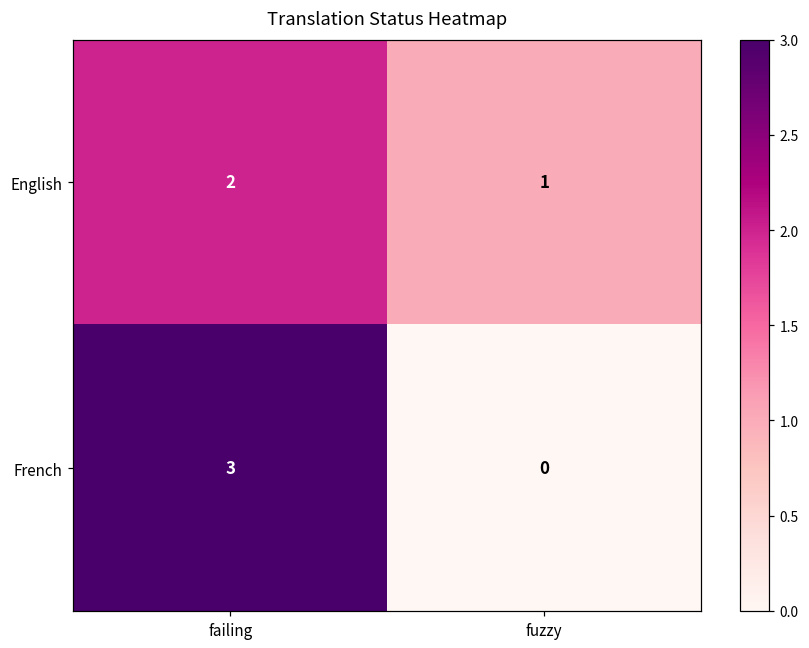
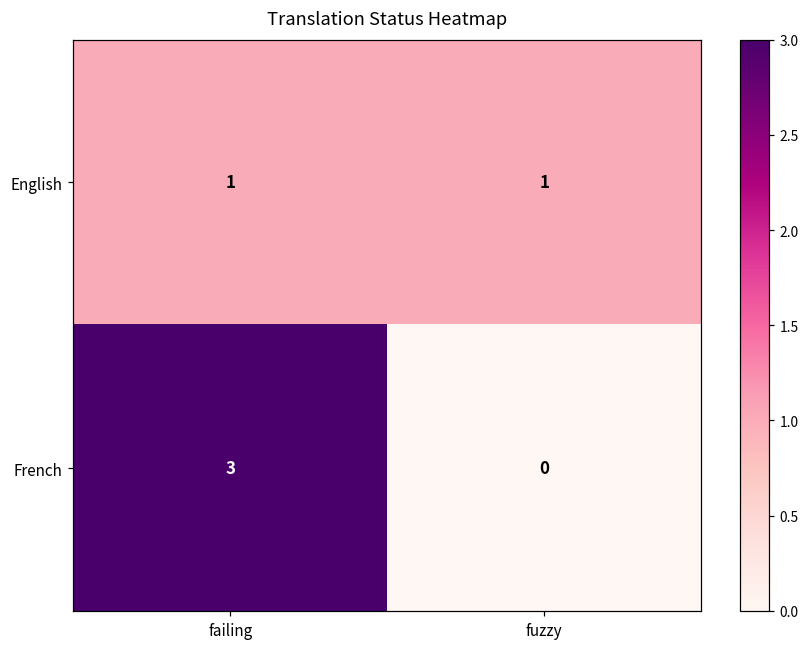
  {
    "English": {
-     "failing": 2,
+     "failing": 1,
      "fuzzy": 1
    },
    "French": {
      "failing": 3,
      "fuzzy": 0
    }
  }
